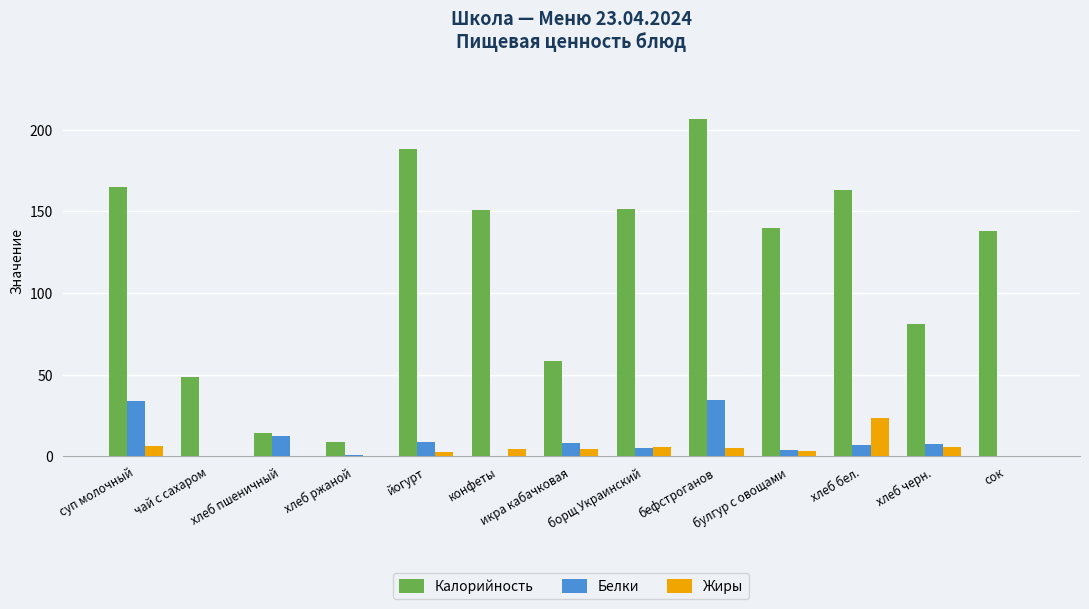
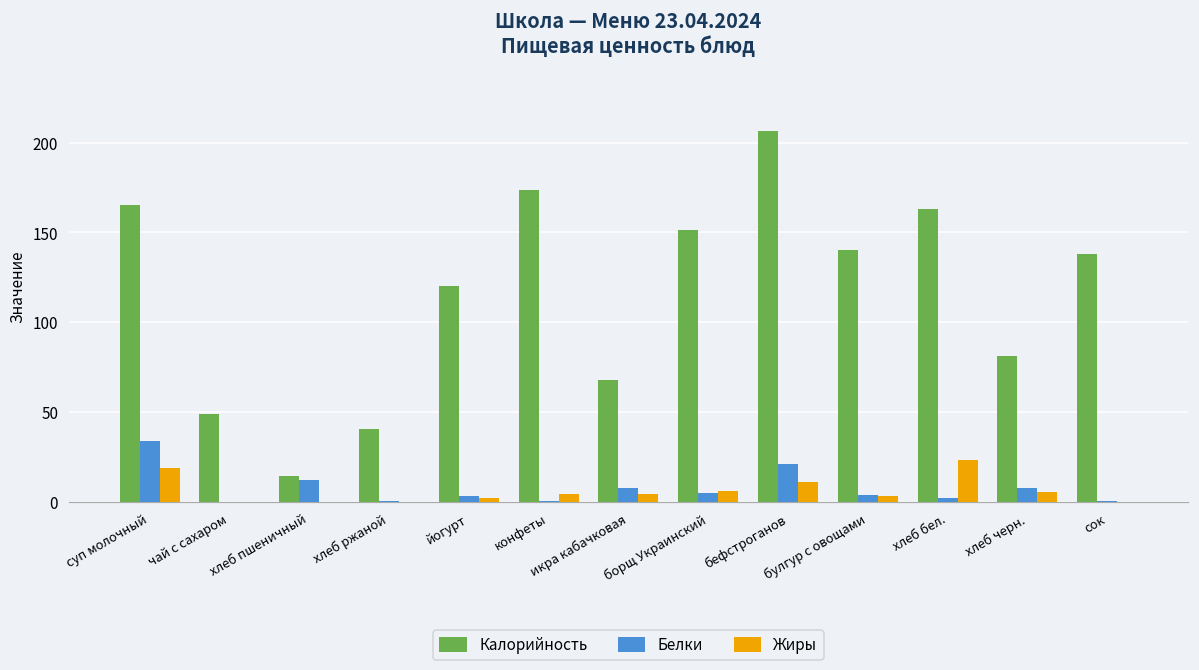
  {
    "Калорийность": {
      "суп молочный": 165,
      "чай с сахаром": 49,
      "хлеб пшеничный": 15,
-     "хлеб ржаной": 9,
-     "йогурт": 188,
-     "конфеты": 151,
-     "икра кабачковая": 59,
+     "хлеб ржаной": 41,
+     "йогурт": 120,
+     "конфеты": 174,
+     "икра кабачковая": 68,
      "борщ Украинский": 152,
      "бефстроганов": 206,
      "булгур с овощами": 140,
      "хлеб бел.": 163,
      "хлеб черн.": 81,
      "сок": 138
    },
    "Белки": {
      "суп молочный": 34,
      "хлеб пшеничный": 13,
-     "йогурт": 9,
+     "йогурт": 4,
      "икра кабачковая": 8,
      "борщ Украинский": 5,
-     "бефстроганов": 35,
+     "бефстроганов": 21,
      "булгур с овощами": 4,
-     "хлеб бел.": 7,
+     "хлеб бел.": 2,
      "хлеб черн.": 8
    },
    "Жиры": {
-     "суп молочный": 6,
+     "суп молочный": 19,
      "чай с сахаром": 0,
      "йогурт": 3,
      "конфеты": 4,
      "икра кабачковая": 5,
      "борщ Украинский": 6,
-     "бефстроганов": 5,
+     "бефстроганов": 11,
      "булгур с овощами": 3,
      "хлеб бел.": 23,
      "хлеб черн.": 6,
      "сок": 0
    }
  }
